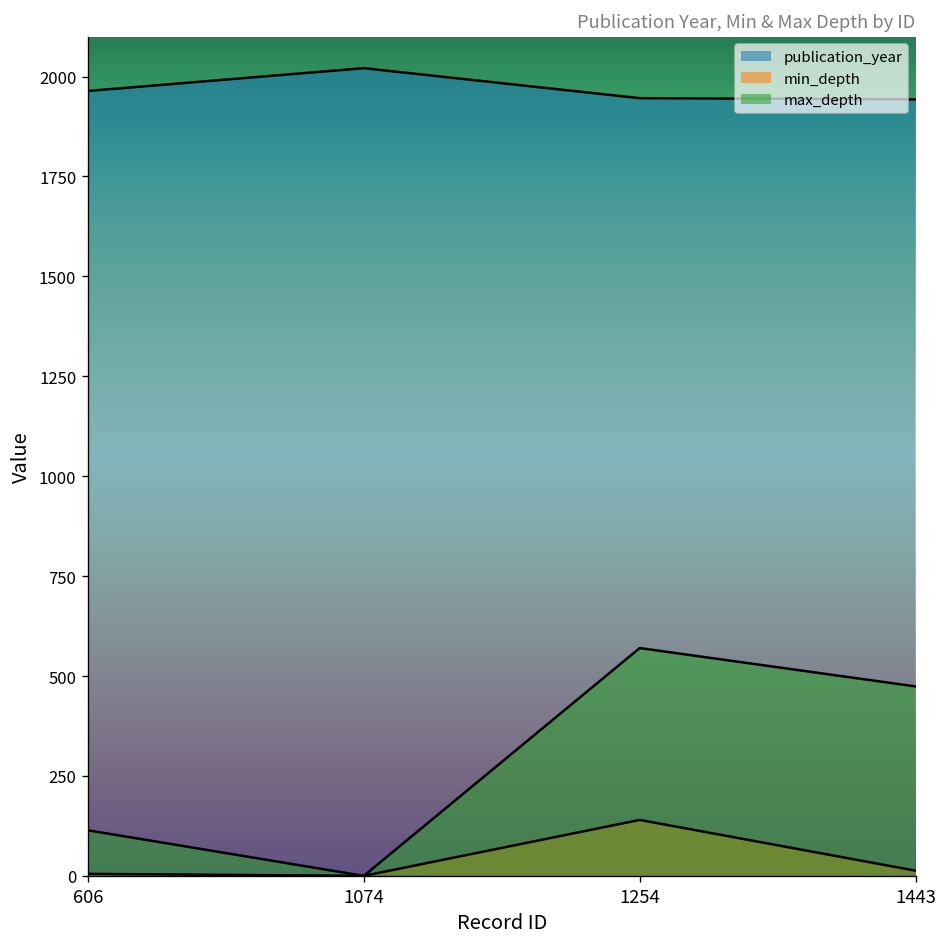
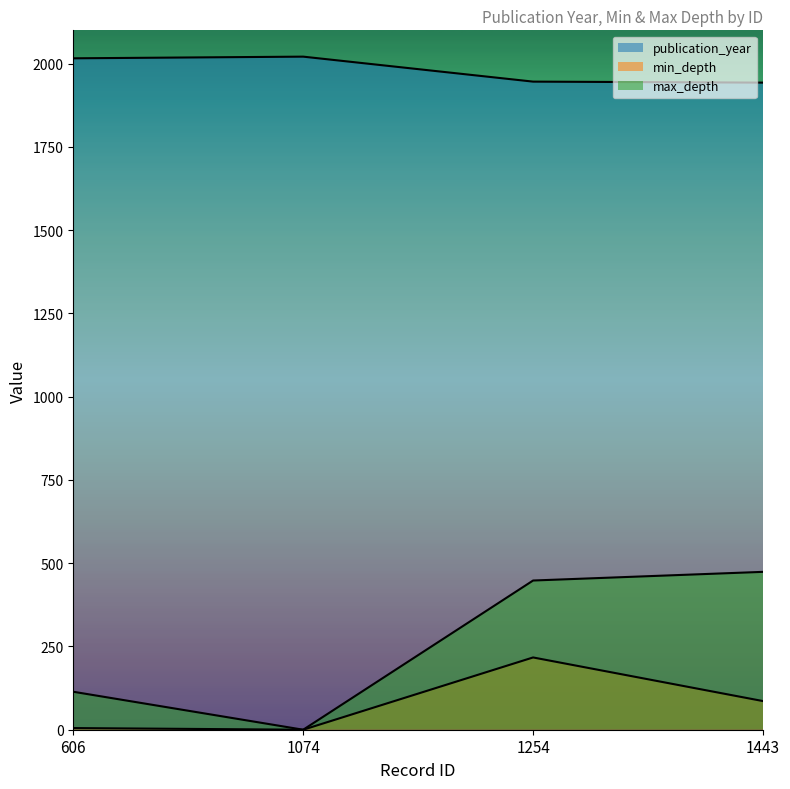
  {
    "publication_year": {
-     "606": 1960,
+     "606": 2020,
      "1074": 2020,
      "1254": 1950,
      "1443": 1940
    },
    "min_depth": {
      "606": 10,
-     "1254": 140,
-     "1443": 10
+     "1254": 220,
+     "1443": 90
    },
    "max_depth": {
      "606": 110,
-     "1254": 570,
+     "1254": 450,
      "1443": 470
    }
  }
